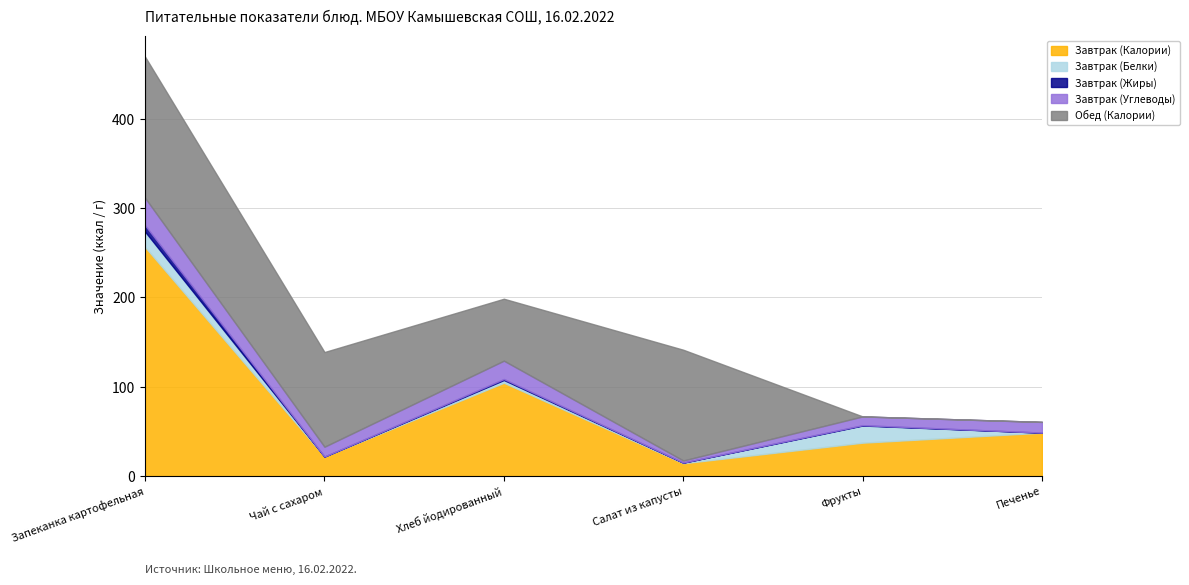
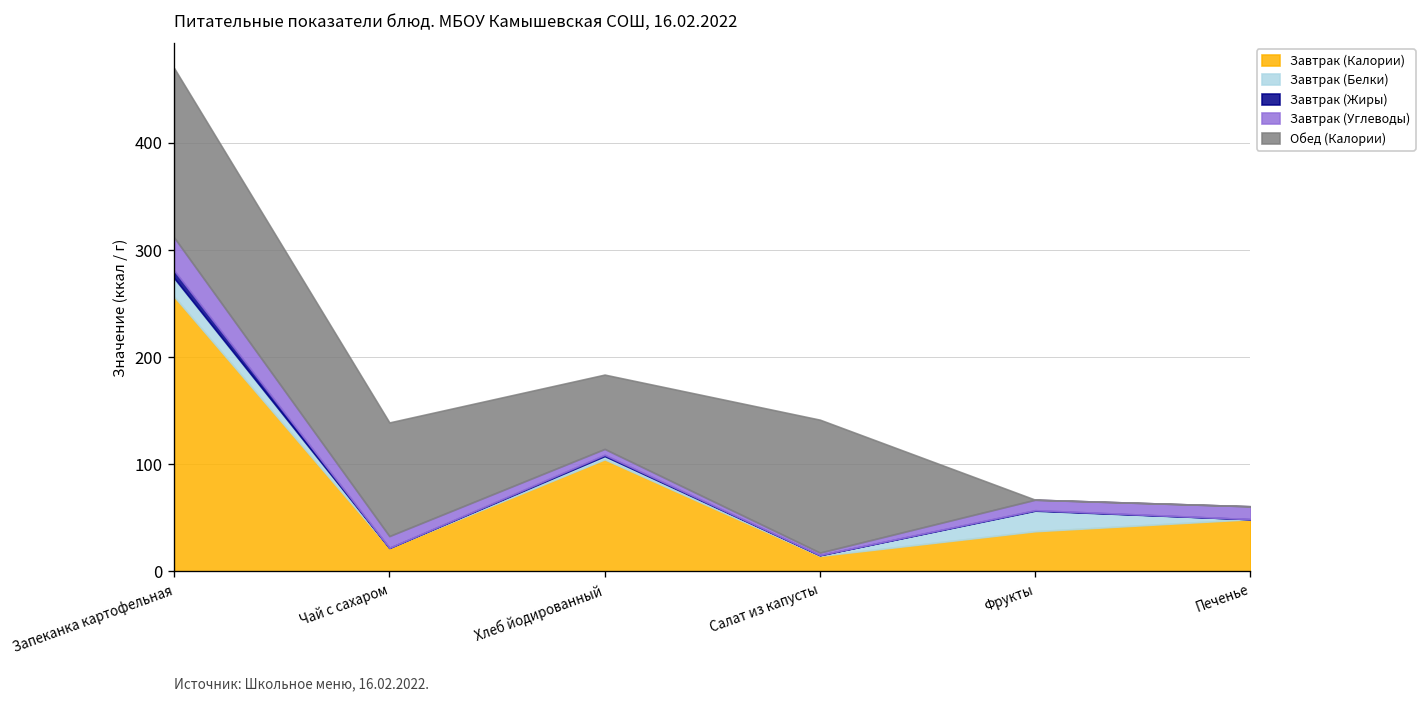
  {
    "Завтрак (Калории)": {
      "Запеканка картофельная": 260,
      "Хлеб йодированный": 100,
      "Фрукты": 40
    },
    "Завтрак (Белки)": {
      "Запеканка картофельная": 20
    },
    "Завтрак (Жиры)": {
      "Запеканка картофельная": 10
    },
    "Завтрак (Углеводы)": {
      "Запеканка картофельная": 30,
      "Чай с сахаром": 10,
-     "Хлеб йодированный": 20
+     "Хлеб йодированный": 10
    },
    "Обед (Калории)": {
      "Запеканка картофельная": 160,
      "Чай с сахаром": 110,
      "Хлеб йодированный": 70,
      "Салат из капусты": 120
    }
  }
